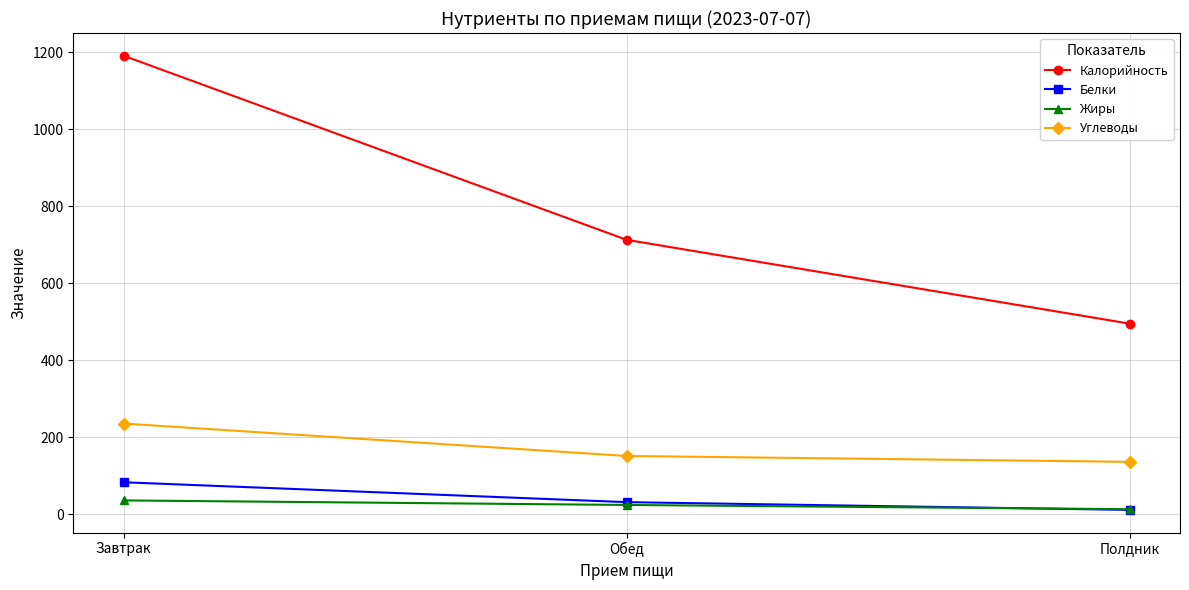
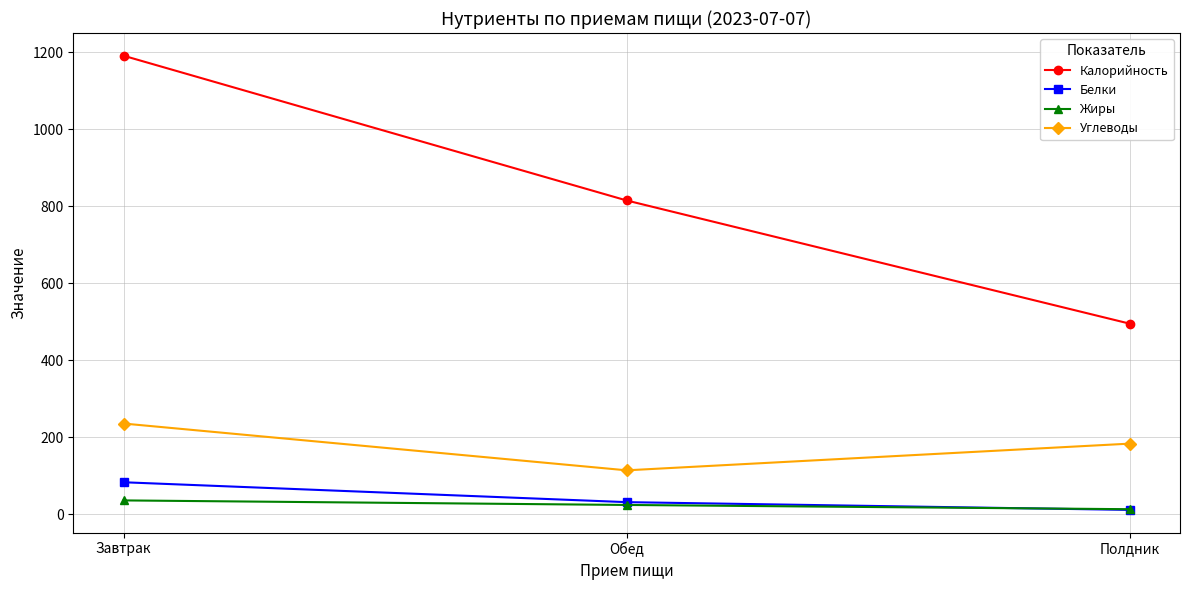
  {
    "Калорийность": {
      "Завтрак": 1190,
-     "Обед": 710,
+     "Обед": 820,
      "Полдник": 500
    },
    "Белки": {
      "Завтрак": 80,
      "Обед": 30
    },
    "Жиры": {
      "Завтрак": 40,
      "Обед": 20
    },
    "Углеводы": {
      "Завтрак": 240,
-     "Обед": 150,
-     "Полдник": 140
+     "Обед": 110,
+     "Полдник": 180
    }
  }
